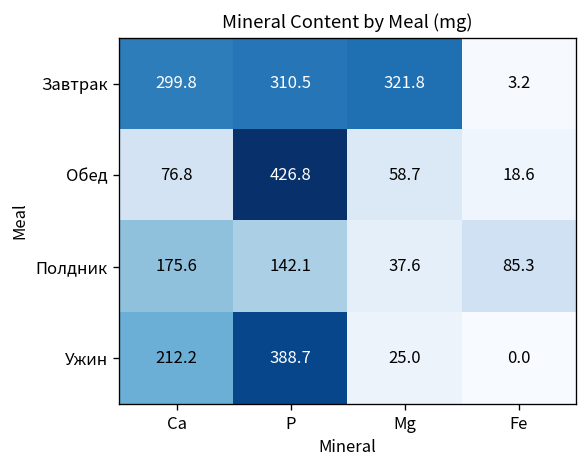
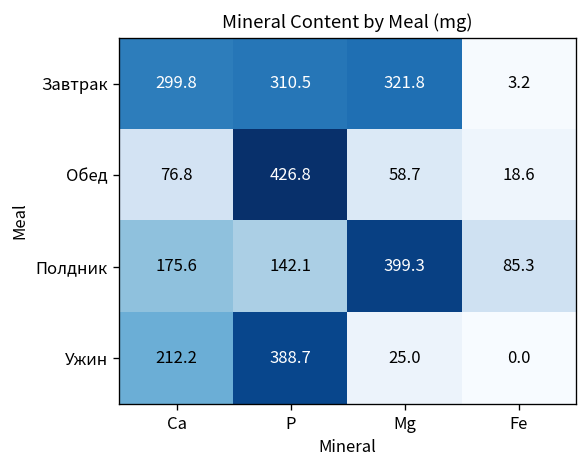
  {
    "Завтрак": {
      "Ca": 299.8,
      "P": 310.5,
      "Mg": 321.8,
      "Fe": 3.2
    },
    "Обед": {
      "Ca": 76.8,
      "P": 426.8,
      "Mg": 58.7,
      "Fe": 18.6
    },
    "Полдник": {
      "Ca": 175.6,
      "P": 142.1,
-     "Mg": 37.6,
+     "Mg": 399.3,
      "Fe": 85.3
    },
    "Ужин": {
      "Ca": 212.2,
      "P": 388.7,
      "Mg": 25.0,
      "Fe": 0.0
    }
  }
